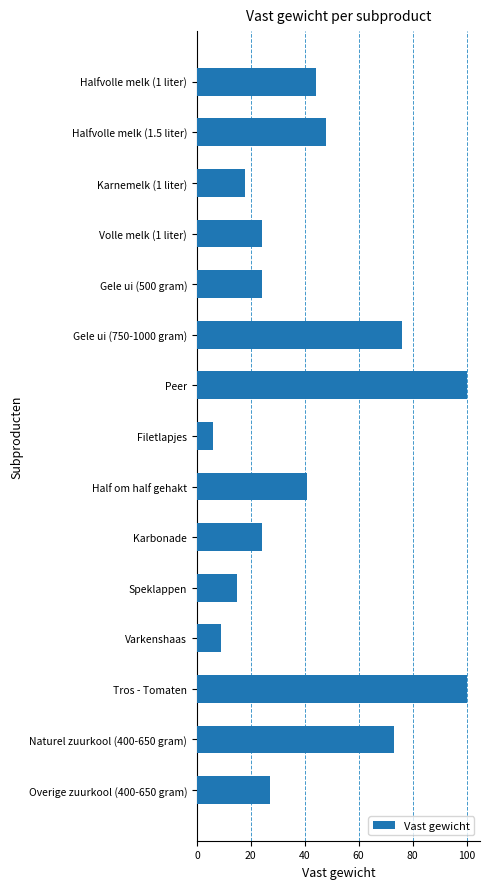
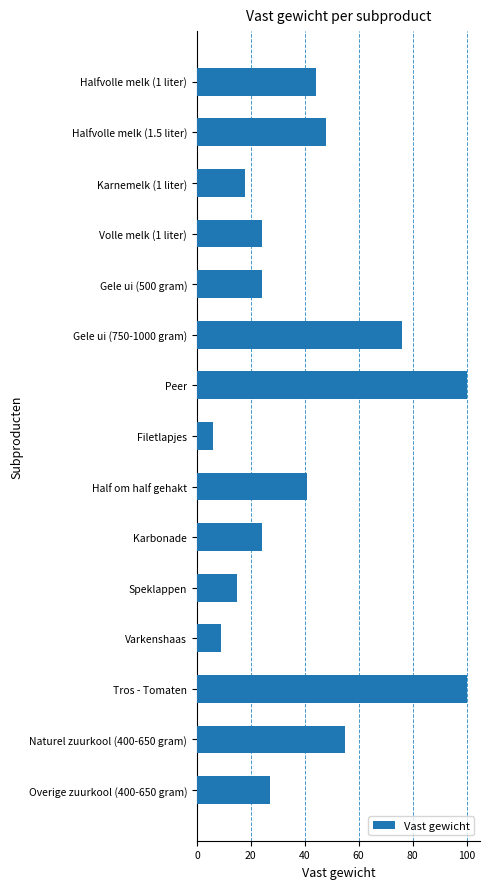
  {
    "Halfvolle melk (1 liter)": 44,
    "Halfvolle melk (1.5 liter)": 48,
    "Karnemelk (1 liter)": 18,
    "Volle melk (1 liter)": 24,
    "Gele ui (500 gram)": 24,
    "Gele ui (750-1000 gram)": 76,
    "Peer": 100,
    "Filetlapjes": 6,
    "Half om half gehakt": 41,
    "Karbonade": 24,
    "Speklappen": 15,
    "Varkenshaas": 9,
    "Tros - Tomaten": 100,
-   "Naturel zuurkool (400-650 gram)": 73,
+   "Naturel zuurkool (400-650 gram)": 55,
    "Overige zuurkool (400-650 gram)": 27
  }
